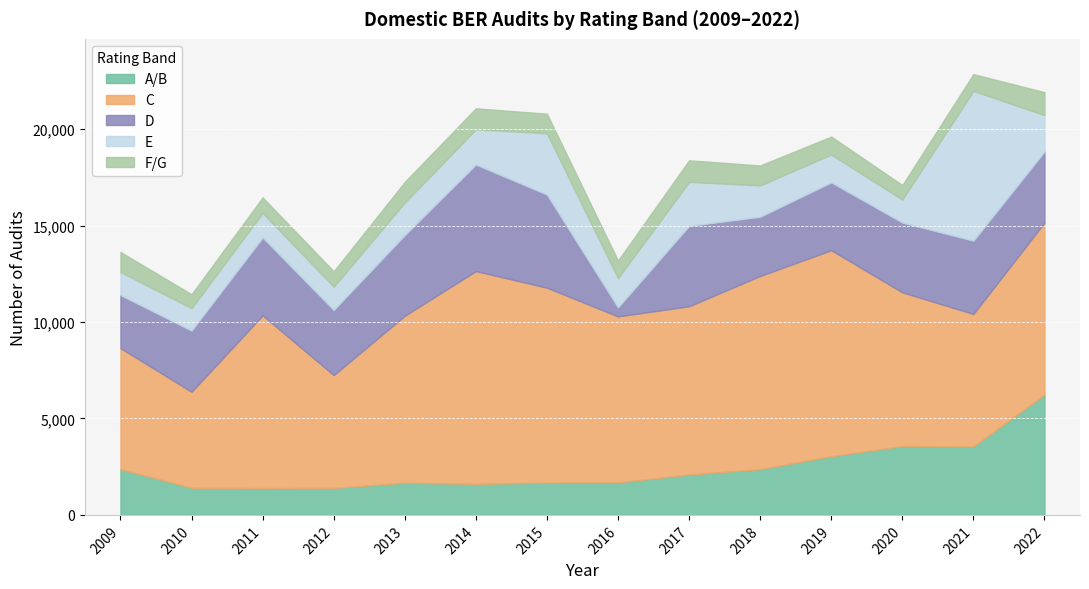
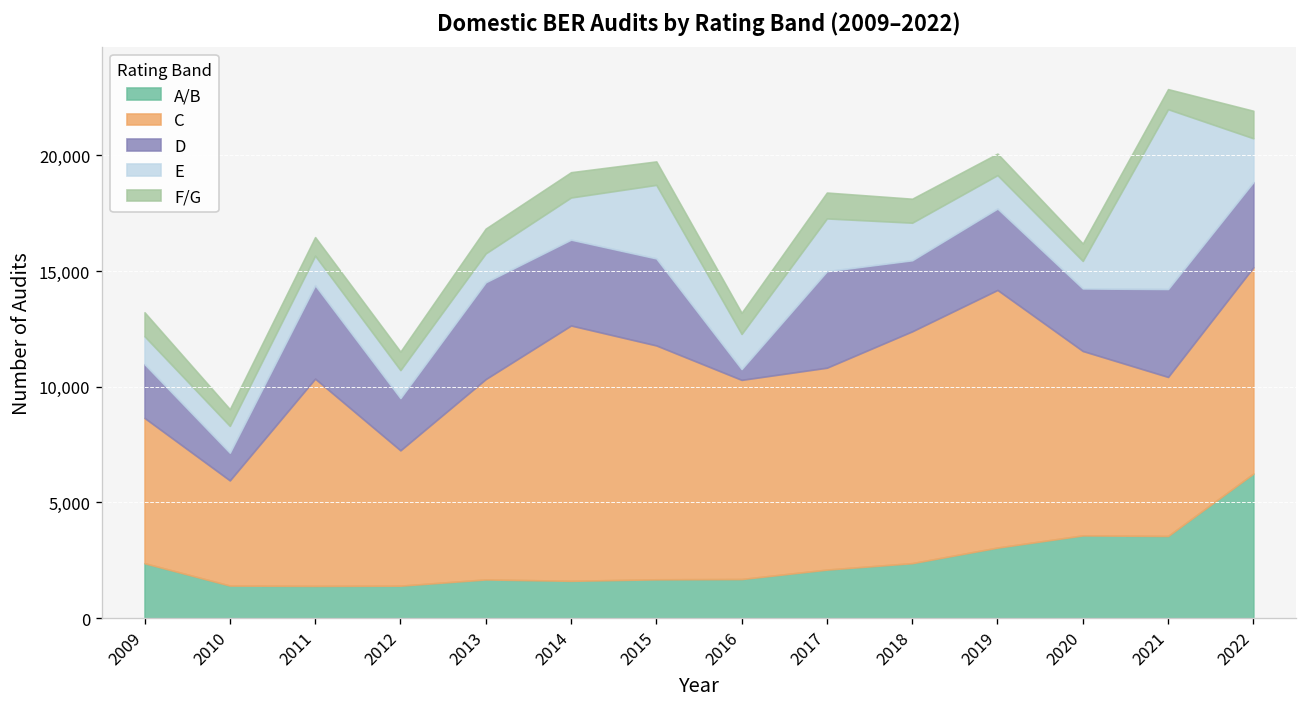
  {
    "C": {
      "2009": "6,300",
-     "2010": "5,000",
+     "2010": "4,500",
      "2011": "9,000",
      "2012": "5,800",
      "2013": "8,700",
      "2014": "11,000",
      "2015": "10,100",
      "2016": "8,600",
      "2017": "8,700",
      "2018": "10,000",
-     "2019": "10,700",
+     "2019": "11,100",
      "2020": "8,000",
      "2021": "6,900",
      "2022": "8,900"
    },
    "D": {
-     "2009": "2,700",
-     "2010": "3,200",
+     "2009": "2,300",
+     "2010": "1,200",
      "2011": "4,000",
-     "2012": "3,400",
+     "2012": "2,300",
      "2013": "4,200",
-     "2014": "5,500",
-     "2015": "4,800",
+     "2014": "3,700",
+     "2015": "3,800",
      "2016": "500",
      "2017": "4,200",
      "2018": "3,100",
      "2019": "3,500",
-     "2020": "3,600",
+     "2020": "2,700",
      "2021": "3,800",
      "2022": "3,700"
    },
    "E": {
      "2009": "1,200",
      "2010": "1,200",
      "2011": "1,300",
      "2012": "1,200",
-     "2013": "1,700",
+     "2013": "1,200",
      "2014": "1,800",
      "2015": "3,200",
      "2016": "1,500",
      "2017": "2,300",
      "2018": "1,600",
      "2019": "1,400",
      "2020": "1,200",
      "2021": "7,800",
      "2022": "1,900"
    }
  }
